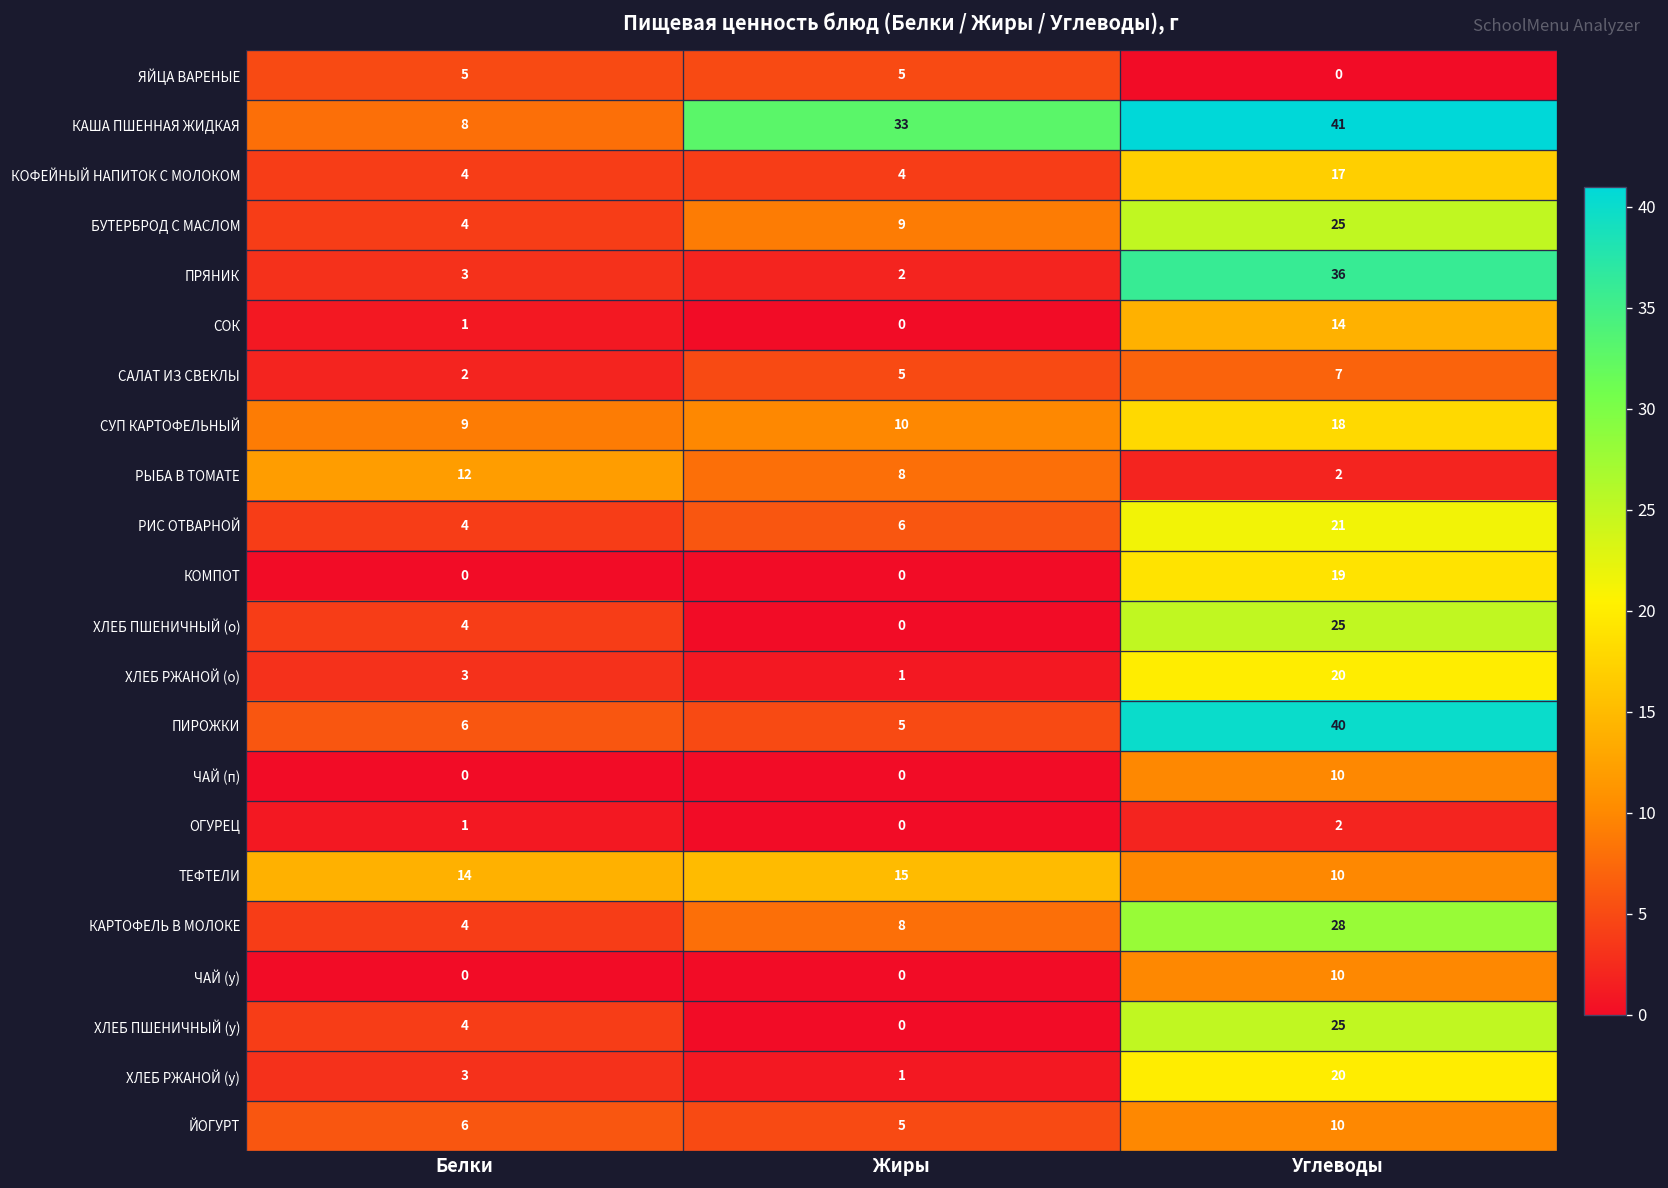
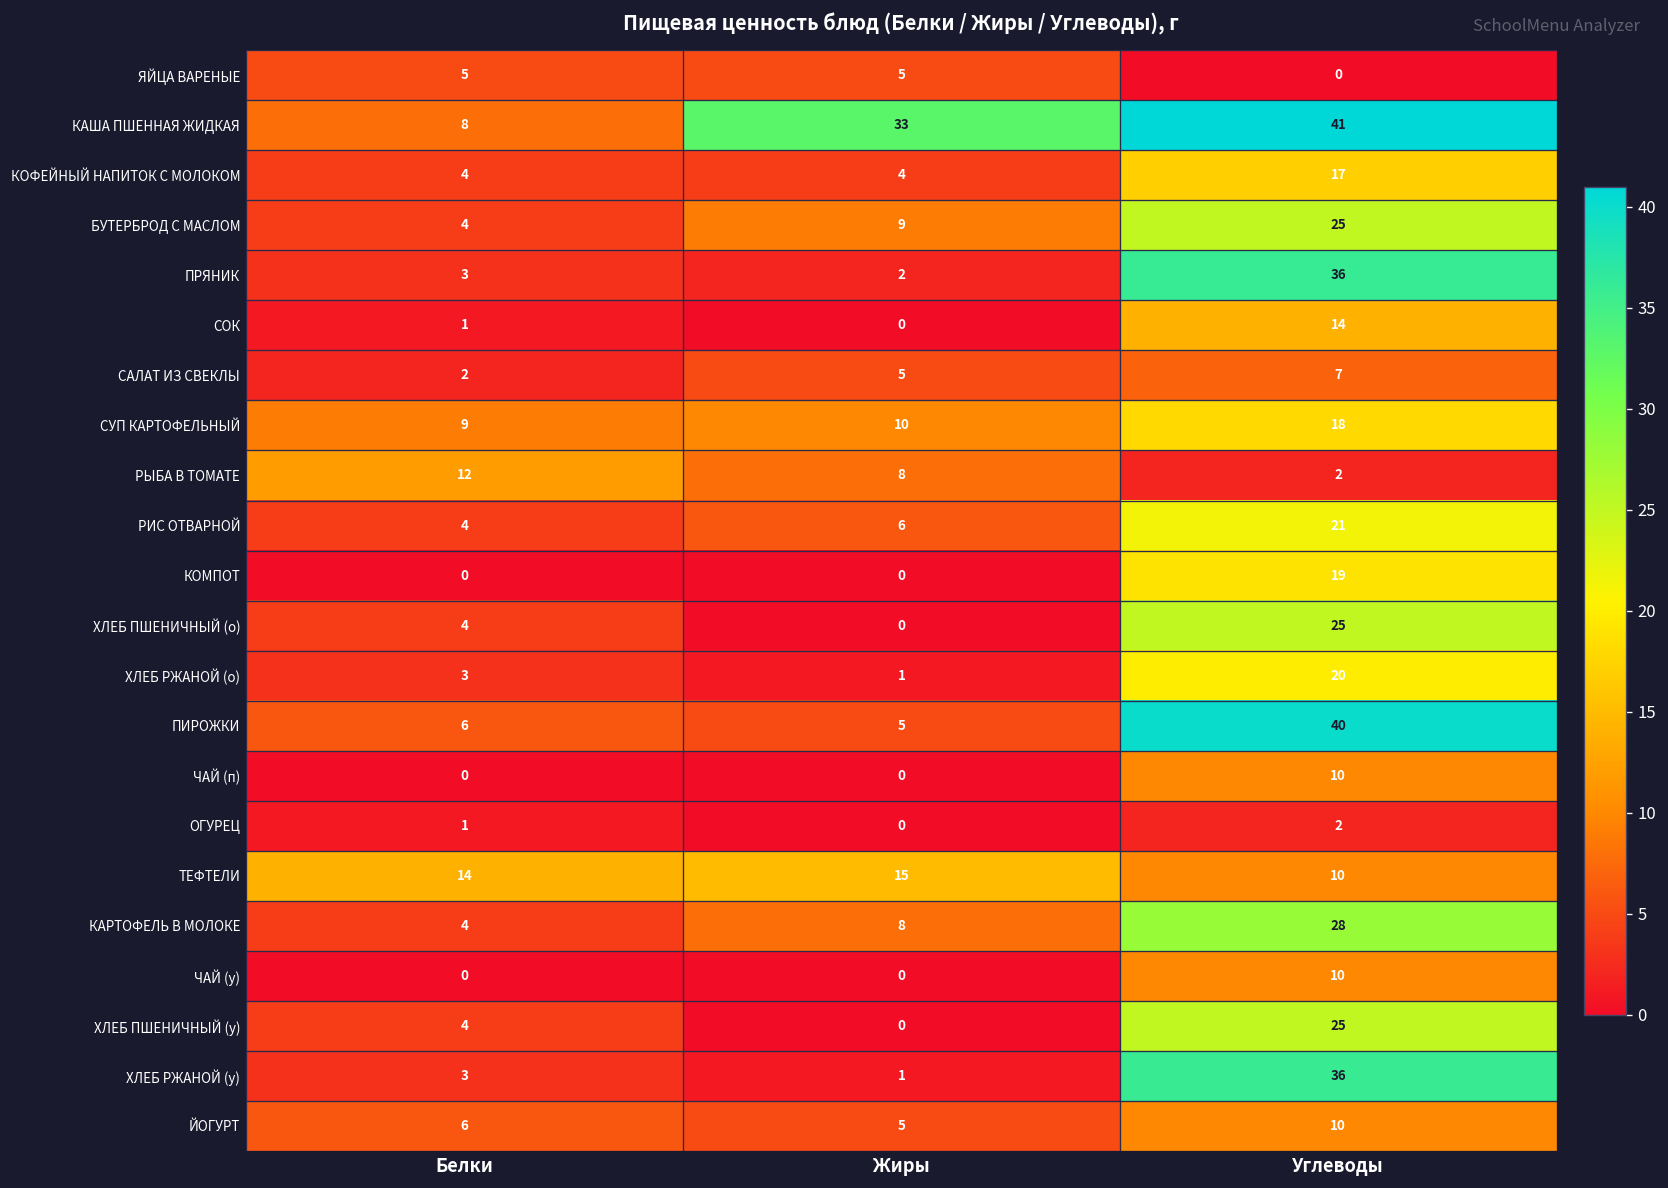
  {
    "ЯЙЦА ВАРЕНЫЕ": {
      "Белки": 5,
      "Жиры": 5,
      "Углеводы": 0
    },
    "КАША ПШЕННАЯ ЖИДКАЯ": {
      "Белки": 8,
      "Жиры": 33,
      "Углеводы": 41
    },
    "КОФЕЙНЫЙ НАПИТОК С МОЛОКОМ": {
      "Белки": 4,
      "Жиры": 4,
      "Углеводы": 17
    },
    "БУТЕРБРОД С МАСЛОМ": {
      "Белки": 4,
      "Жиры": 9,
      "Углеводы": 25
    },
    "ПРЯНИК": {
      "Белки": 3,
      "Жиры": 2,
      "Углеводы": 36
    },
    "СОК": {
      "Белки": 1,
      "Жиры": 0,
      "Углеводы": 14
    },
    "САЛАТ ИЗ СВЕКЛЫ": {
      "Белки": 2,
      "Жиры": 5,
      "Углеводы": 7
    },
    "СУП КАРТОФЕЛЬНЫЙ": {
      "Белки": 9,
      "Жиры": 10,
      "Углеводы": 18
    },
    "РЫБА В ТОМАТЕ": {
      "Белки": 12,
      "Жиры": 8,
      "Углеводы": 2
    },
    "РИС ОТВАРНОЙ": {
      "Белки": 4,
      "Жиры": 6,
      "Углеводы": 21
    },
    "КОМПОТ": {
      "Белки": 0,
      "Жиры": 0,
      "Углеводы": 19
    },
    "ХЛЕБ ПШЕНИЧНЫЙ (о)": {
      "Белки": 4,
      "Жиры": 0,
      "Углеводы": 25
    },
    "ХЛЕБ РЖАНОЙ (о)": {
      "Белки": 3,
      "Жиры": 1,
      "Углеводы": 20
    },
    "ПИРОЖКИ": {
      "Белки": 6,
      "Жиры": 5,
      "Углеводы": 40
    },
    "ЧАЙ (п)": {
      "Белки": 0,
      "Жиры": 0,
      "Углеводы": 10
    },
    "ОГУРЕЦ": {
      "Белки": 1,
      "Жиры": 0,
      "Углеводы": 2
    },
    "ТЕФТЕЛИ": {
      "Белки": 14,
      "Жиры": 15,
      "Углеводы": 10
    },
    "КАРТОФЕЛЬ В МОЛОКЕ": {
      "Белки": 4,
      "Жиры": 8,
      "Углеводы": 28
    },
    "ЧАЙ (у)": {
      "Белки": 0,
      "Жиры": 0,
      "Углеводы": 10
    },
    "ХЛЕБ ПШЕНИЧНЫЙ (у)": {
      "Белки": 4,
      "Жиры": 0,
      "Углеводы": 25
    },
    "ХЛЕБ РЖАНОЙ (у)": {
      "Белки": 3,
      "Жиры": 1,
-     "Углеводы": 20
+     "Углеводы": 36
    },
    "ЙОГУРТ": {
      "Белки": 6,
      "Жиры": 5,
      "Углеводы": 10
    }
  }
